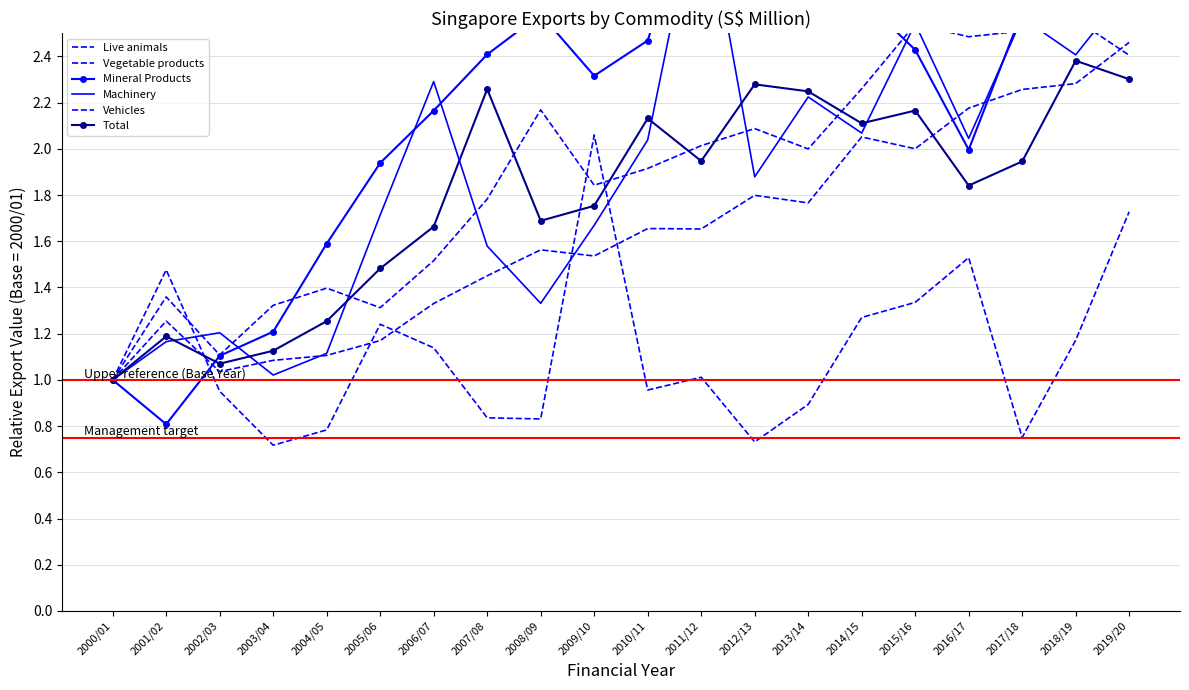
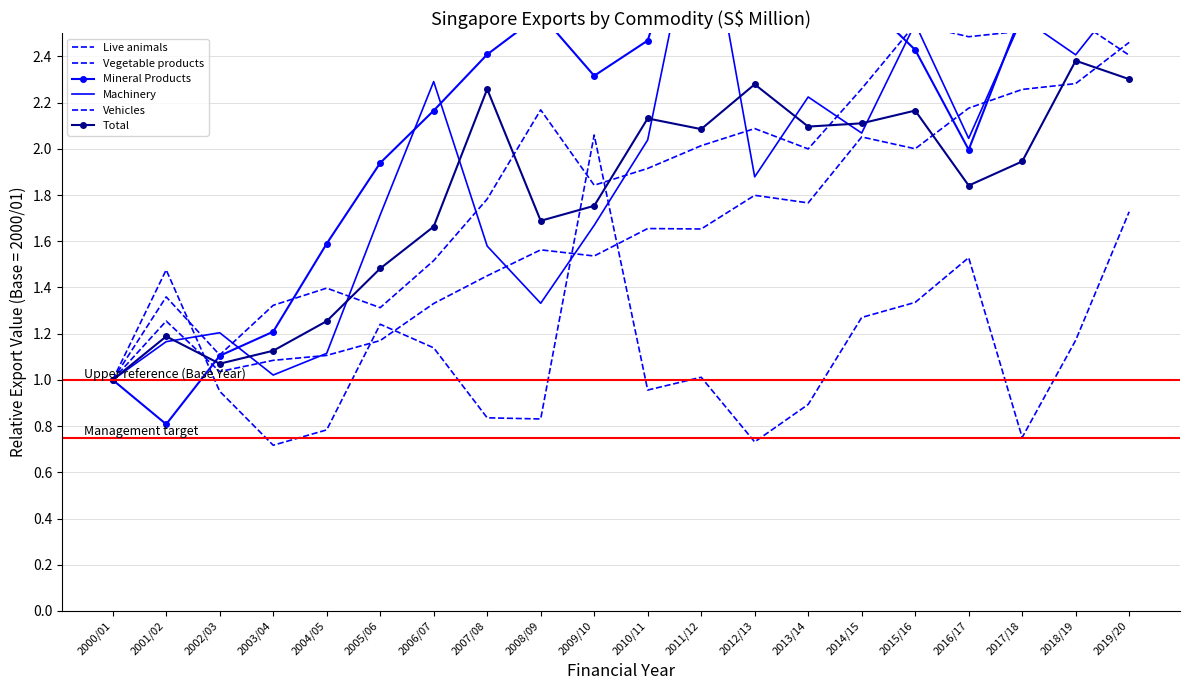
  {
    "Total": {
      "2001/02": 1.19,
      "2002/03": 1.07,
      "2003/04": 1.13,
      "2004/05": 1.25,
      "2005/06": 1.48,
      "2006/07": 1.66,
      "2007/08": 2.26,
      "2008/09": 1.69,
      "2009/10": 1.75,
      "2010/11": 2.13,
-     "2011/12": 1.95,
+     "2011/12": 2.09,
      "2012/13": 2.28,
-     "2013/14": 2.25,
+     "2013/14": 2.10,
      "2014/15": 2.11,
      "2015/16": 2.17,
      "2016/17": 1.84,
      "2017/18": 1.95,
      "2018/19": 2.38,
      "2019/20": 2.30
    }
  }
